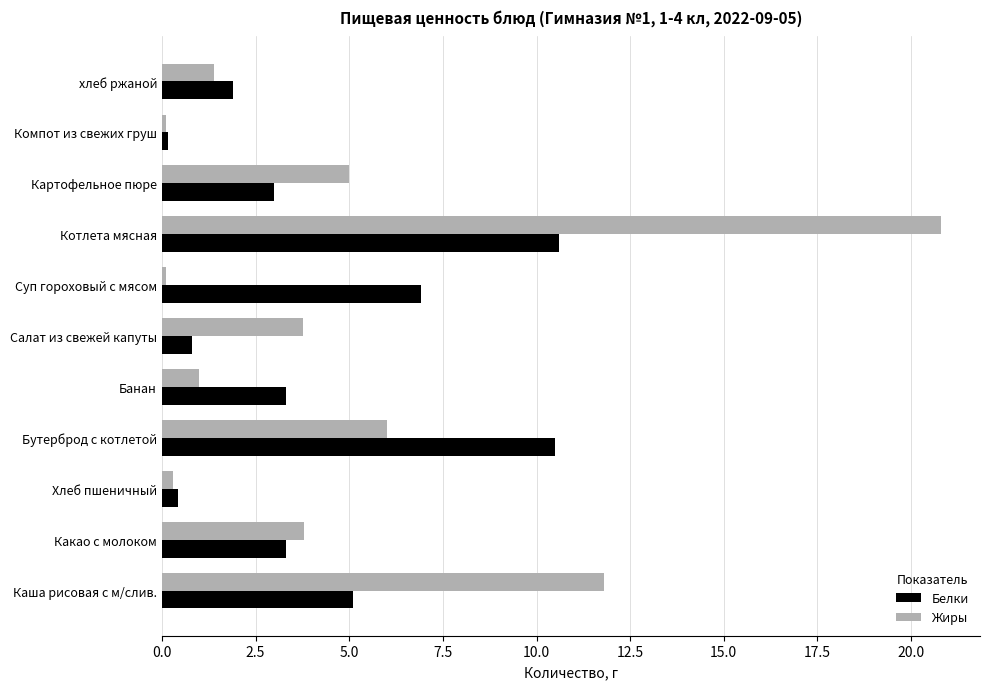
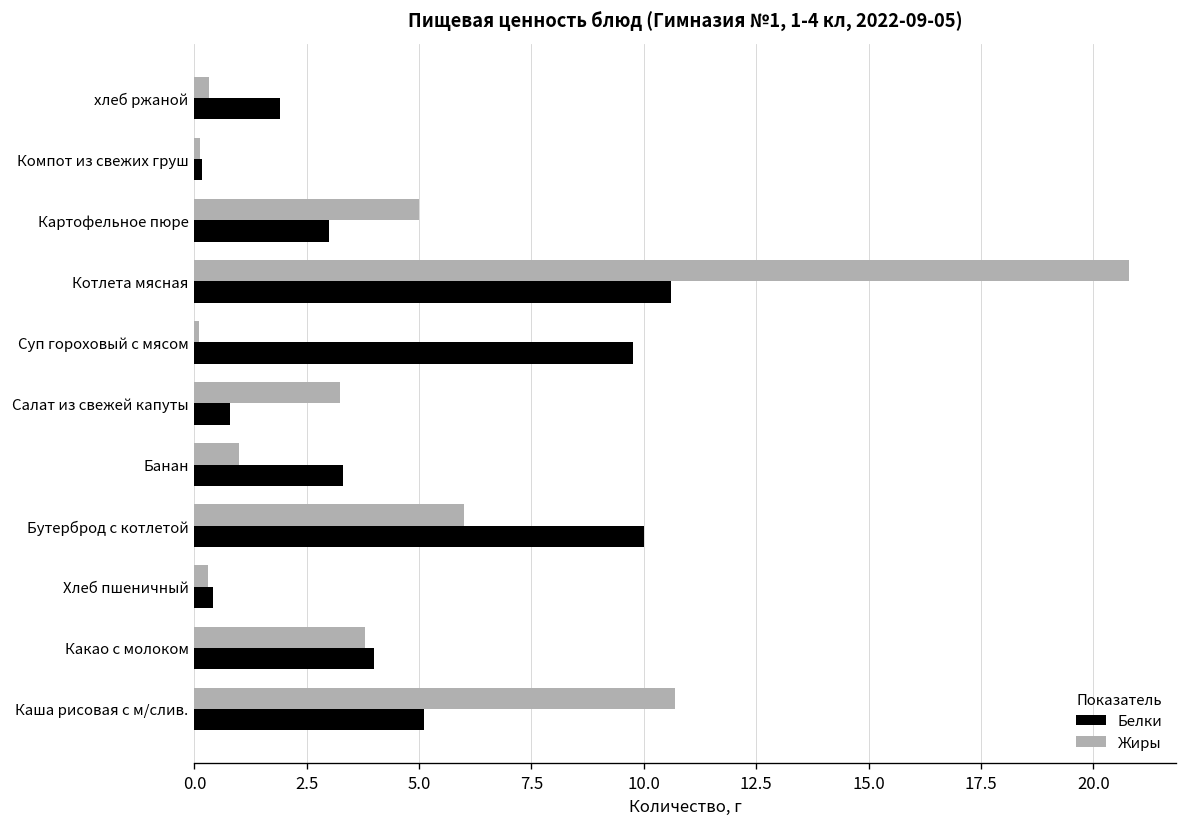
  {
    "Белки": {
      "хлеб ржаной": 1.9,
      "Компот из свежих груш": 0.2,
      "Картофельное пюре": 3.0,
      "Котлета мясная": 10.6,
-     "Суп гороховый с мясом": 6.9,
+     "Суп гороховый с мясом": 9.8,
      "Салат из свежей капуты": 0.8,
      "Банан": 3.3,
-     "Бутерброд с котлетой": 10.5,
+     "Бутерброд с котлетой": 10.0,
      "Хлеб пшеничный": 0.4,
-     "Какао с молоком": 3.3,
+     "Какао с молоком": 4.0,
      "Каша рисовая с м/слив.": 5.1
    },
    "Жиры": {
-     "хлеб ржаной": 1.4,
+     "хлеб ржаной": 0.3,
      "Компот из свежих груш": 0.1,
      "Картофельное пюре": 5.0,
      "Котлета мясная": 20.8,
      "Суп гороховый с мясом": 0.1,
-     "Салат из свежей капуты": 3.8,
+     "Салат из свежей капуты": 3.3,
      "Банан": 1.0,
      "Бутерброд с котлетой": 6.0,
      "Хлеб пшеничный": 0.3,
      "Какао с молоком": 3.8,
-     "Каша рисовая с м/слив.": 11.8
+     "Каша рисовая с м/слив.": 10.7
    }
  }
